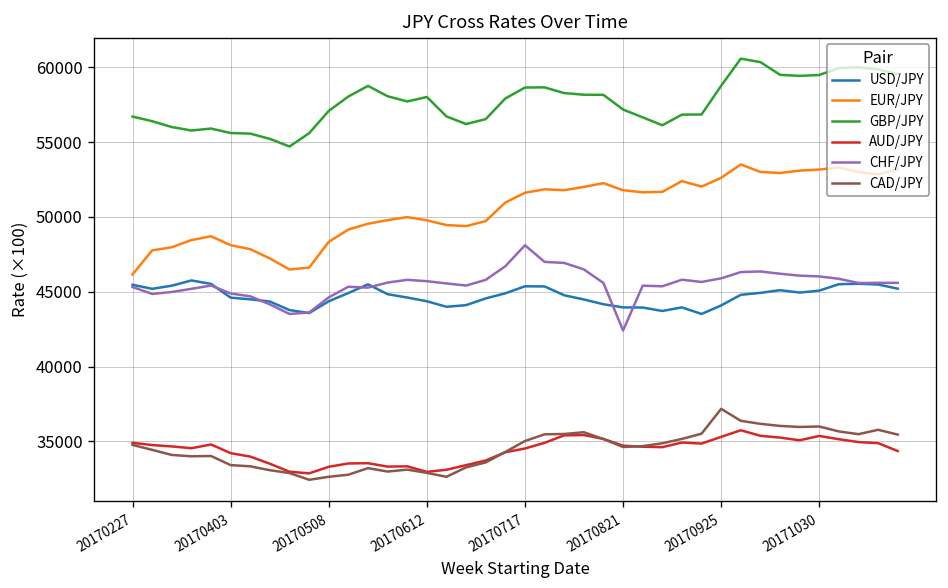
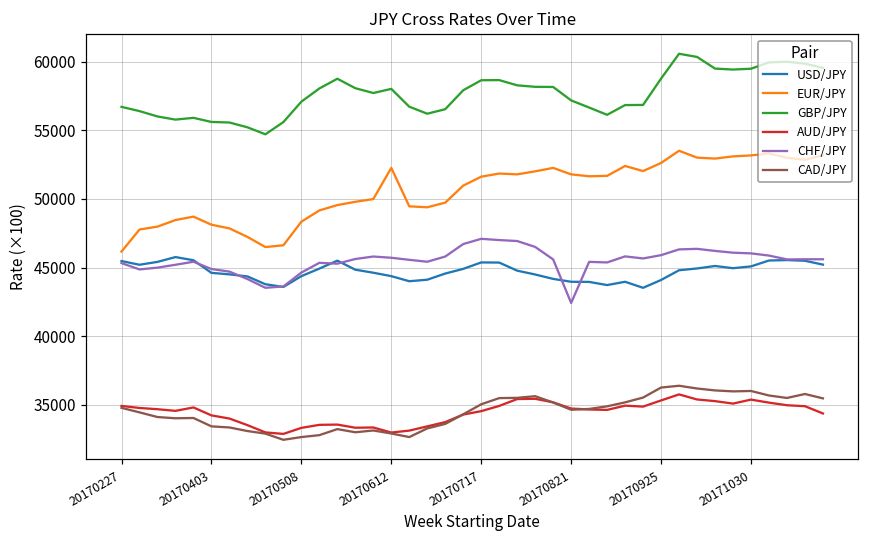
  {
    "USD/JPY": {
      "20170403": 44600,
      "20170508": 44400,
      "20170612": 44400,
      "20170717": 45400,
      "20170821": 44000,
      "20170925": 44100,
      "20171030": 45100
    },
    "EUR/JPY": {
      "20170227": 46200,
      "20170403": 48100,
      "20170508": 48300,
-     "20170612": 49800,
+     "20170612": 52300,
      "20170717": 51600,
      "20170821": 51800,
      "20170925": 52600,
      "20171030": 53200
    },
    "GBP/JPY": {
      "20170227": 56700,
      "20170403": 55600,
      "20170508": 57100,
      "20170612": 58000,
      "20170717": 58700,
      "20170821": 57200,
      "20170925": 58800,
      "20171030": 59500
    },
    "AUD/JPY": {
      "20170403": 34200,
      "20170508": 33300,
      "20170717": 34500,
      "20170925": 35300,
      "20171030": 35400
    },
    "CHF/JPY": {
      "20170403": 44900,
      "20170508": 44600,
      "20170612": 45700,
-     "20170717": 48100,
+     "20170717": 47100,
      "20170821": 42400,
      "20170925": 45900,
      "20171030": 46000
    },
    "CAD/JPY": {
      "20170403": 33400,
      "20170508": 32600,
      "20170717": 35000,
-     "20170925": 37200,
+     "20170925": 36300,
      "20171030": 36000
    }
  }
